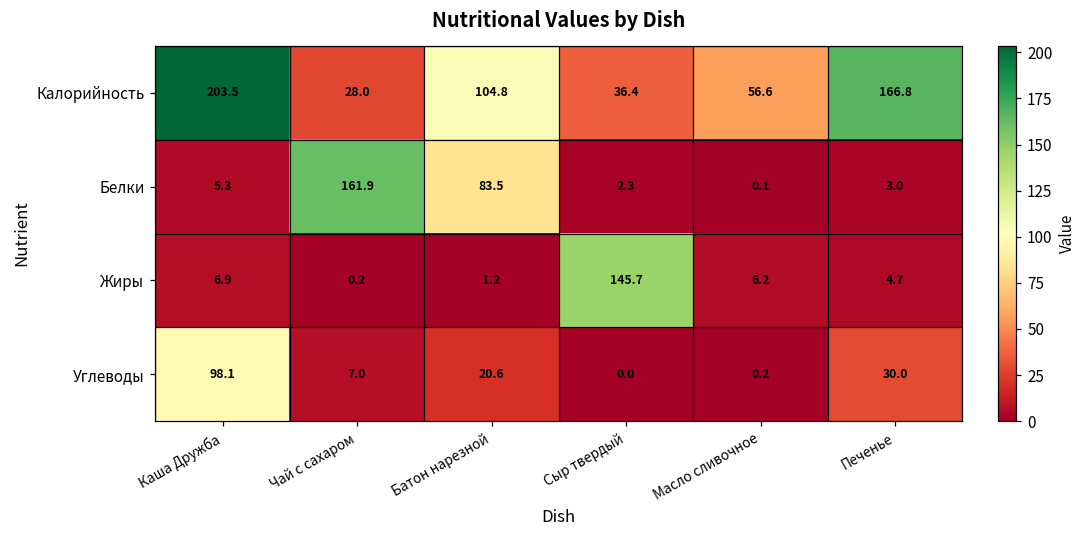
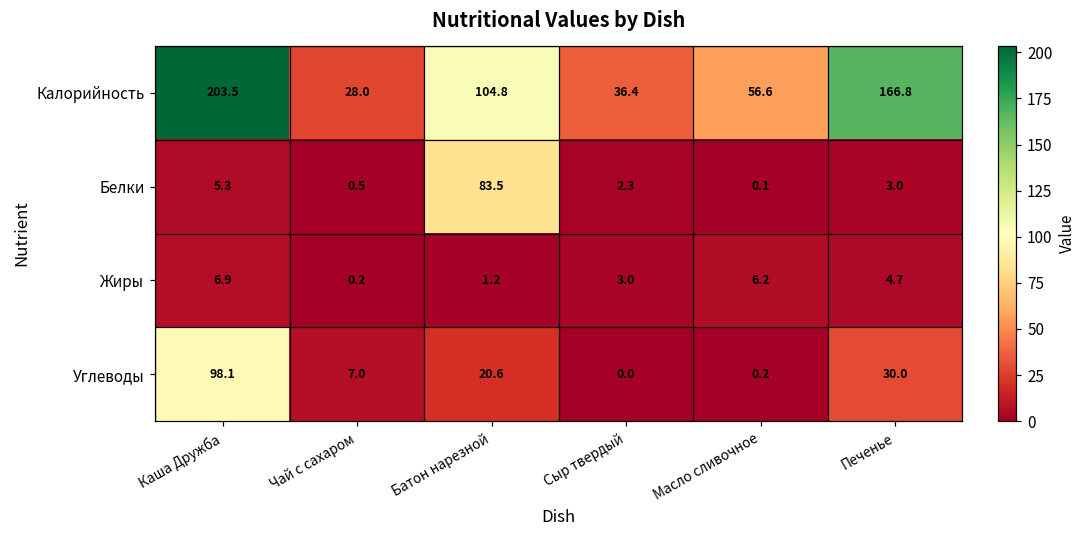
  {
    "Калорийность": {
      "Каша Дружба": 203.5,
      "Чай с сахаром": 28.0,
      "Батон нарезной": 104.8,
      "Сыр твердый": 36.4,
      "Масло сливочное": 56.6,
      "Печенье": 166.8
    },
    "Белки": {
      "Каша Дружба": 5.3,
-     "Чай с сахаром": 161.9,
+     "Чай с сахаром": 0.5,
      "Батон нарезной": 83.5,
      "Сыр твердый": 2.3,
      "Масло сливочное": 0.1,
      "Печенье": 3.0
    },
    "Жиры": {
      "Каша Дружба": 6.9,
      "Чай с сахаром": 0.2,
      "Батон нарезной": 1.2,
-     "Сыр твердый": 145.7,
+     "Сыр твердый": 3.0,
      "Масло сливочное": 6.2,
      "Печенье": 4.7
    },
    "Углеводы": {
      "Каша Дружба": 98.1,
      "Чай с сахаром": 7.0,
      "Батон нарезной": 20.6,
      "Сыр твердый": 0.0,
      "Масло сливочное": 0.2,
      "Печенье": 30.0
    }
  }
